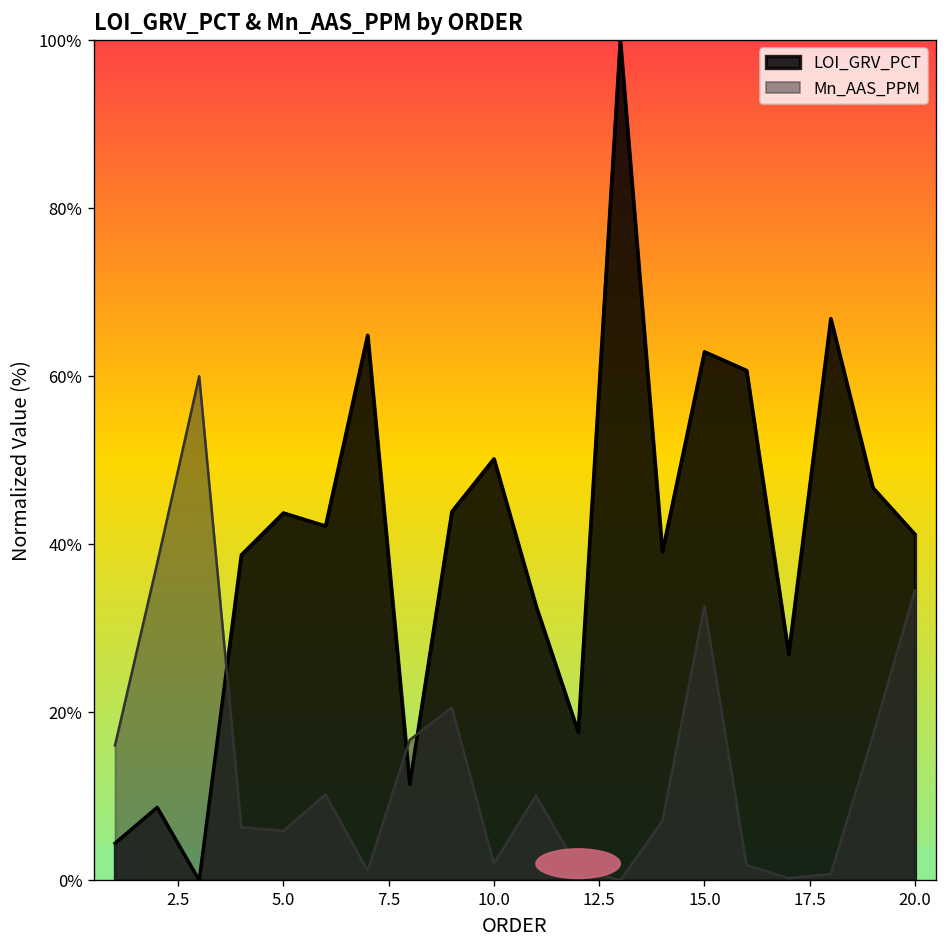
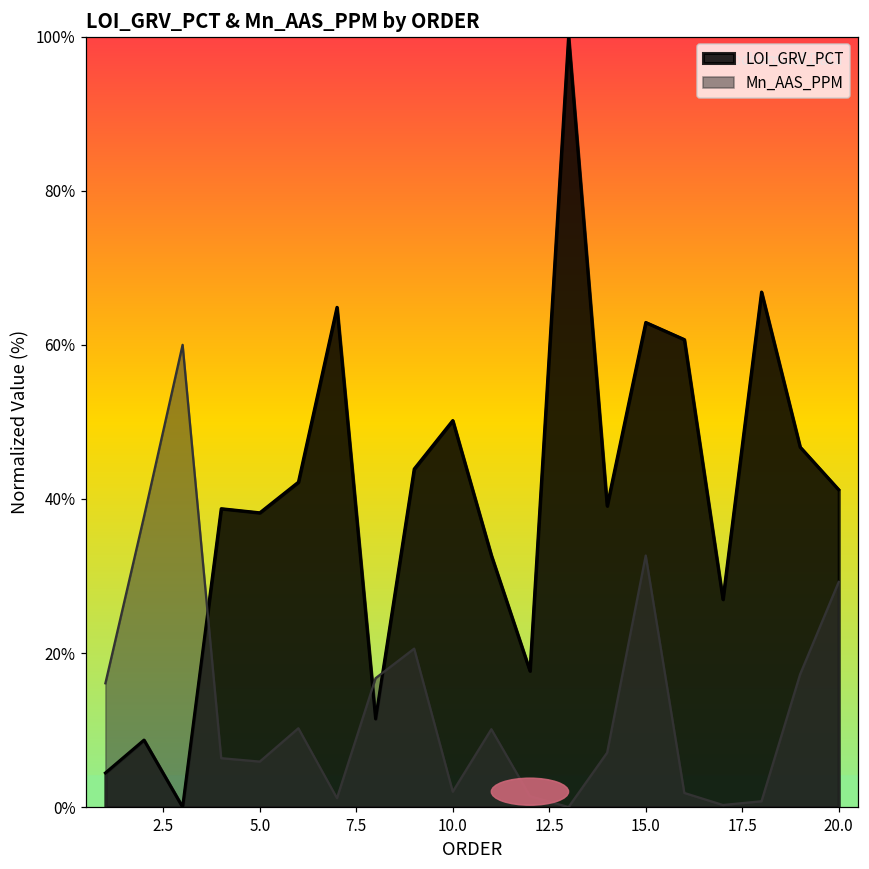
  {
    "LOI_GRV_PCT": {
-     "5.0": "44%",
+     "5.0": "38%",
      "10.0": "50%",
      "15.0": "63%",
      "20.0": "41%"
    },
    "Mn_AAS_PPM": {
      "5.0": "6%",
      "15.0": "33%",
-     "20.0": "35%"
+     "20.0": "29%"
    }
  }
